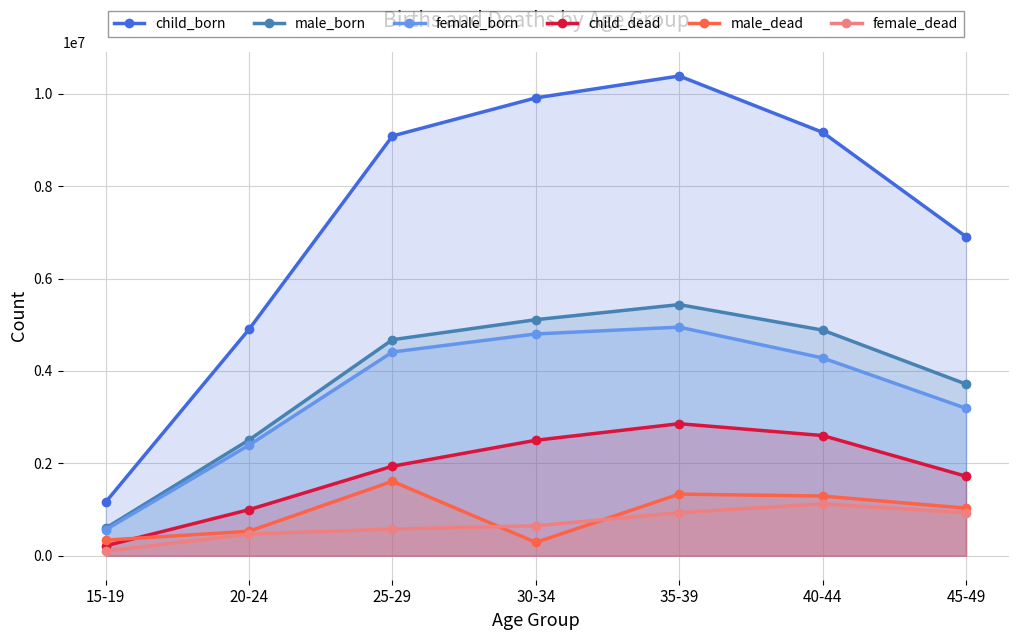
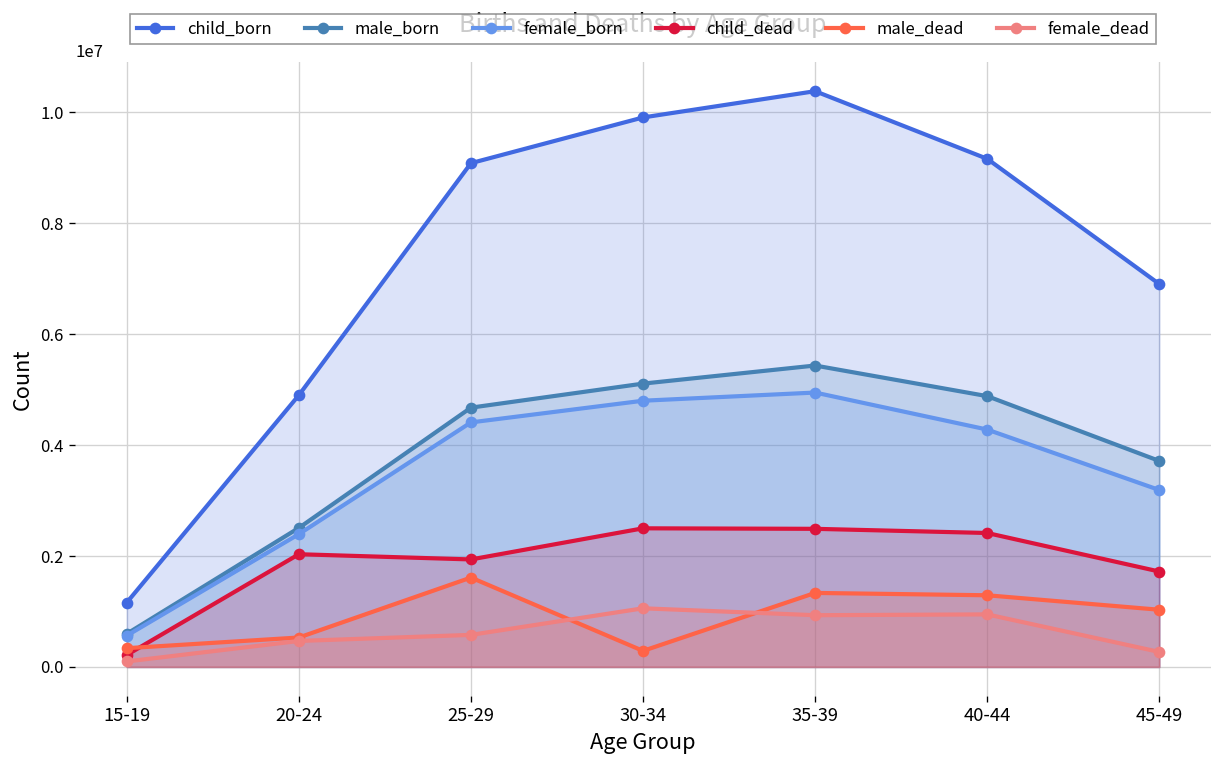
  {
    "child_dead": {
      "15-19": 200000,
-     "20-24": 1000000,
+     "20-24": 2000000,
      "25-29": 1900000,
      "30-34": 2500000,
-     "35-39": 2900000,
-     "40-44": 2600000,
+     "35-39": 2500000,
+     "40-44": 2400000,
      "45-49": 1700000
    },
    "male_dead": {
      "15-19": 300000,
      "20-24": 500000,
      "25-29": 1600000,
      "30-34": 300000,
      "35-39": 1300000,
      "40-44": 1300000,
      "45-49": 1000000
    },
    "female_dead": {
      "15-19": 100000,
      "20-24": 500000,
      "25-29": 600000,
-     "30-34": 600000,
+     "30-34": 1100000,
      "35-39": 900000,
-     "40-44": 1100000,
-     "45-49": 900000
+     "40-44": 900000,
+     "45-49": 300000
    }
  }
